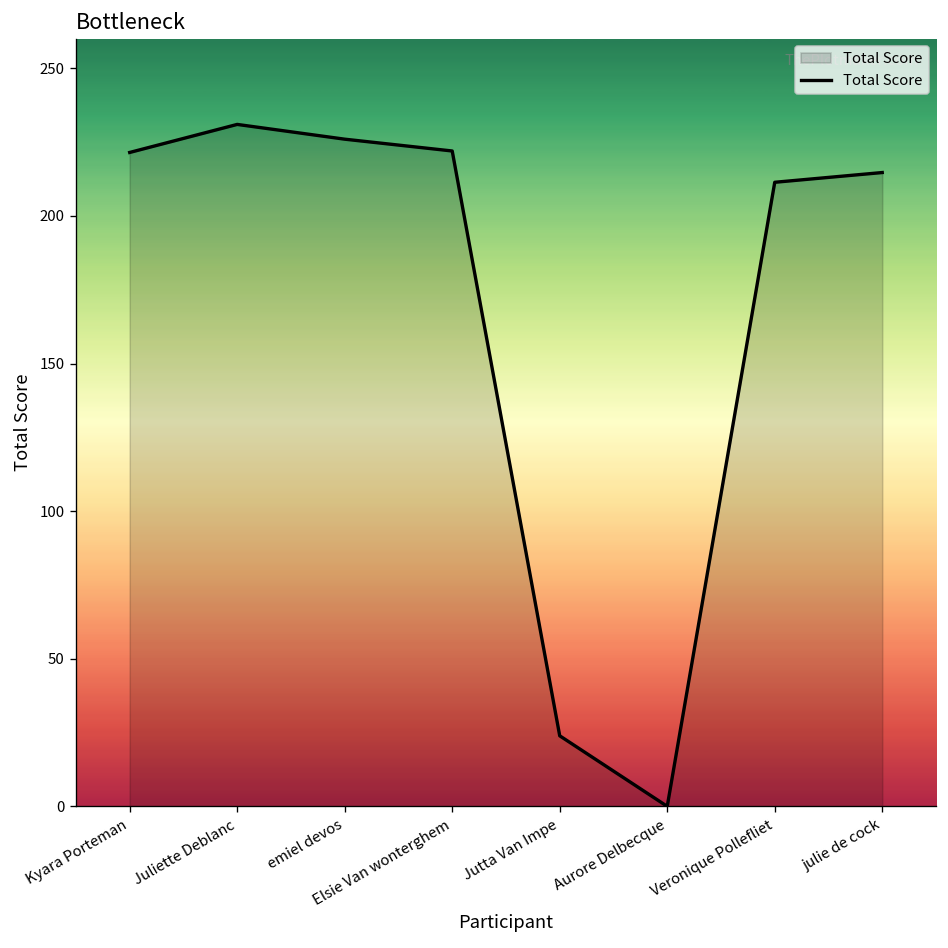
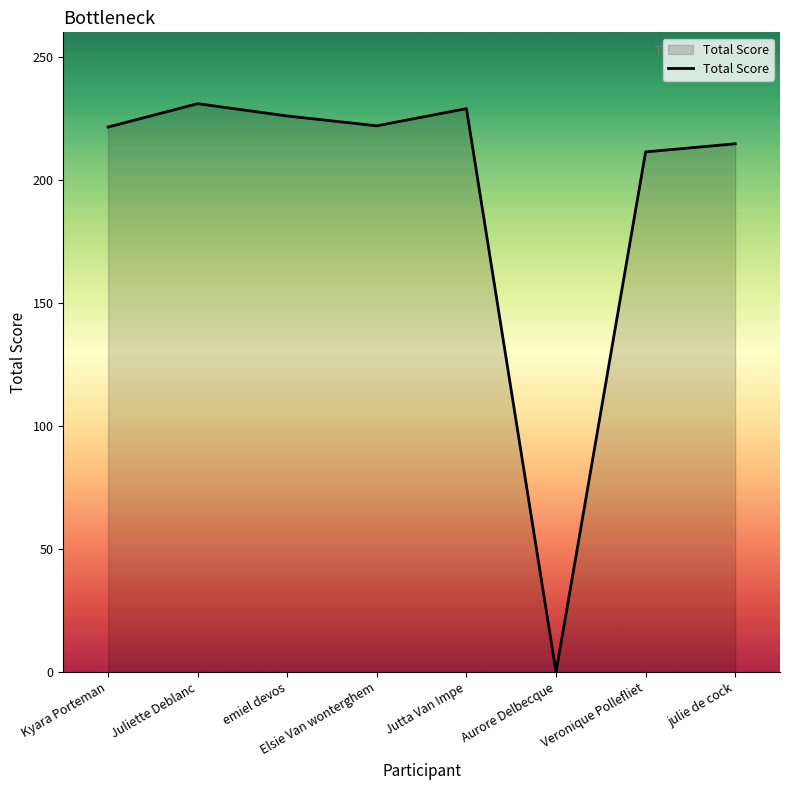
  {
    "Kyara Porteman": 222,
    "Juliette Deblanc": 231,
    "emiel devos": 226,
    "Elsie Van wonterghem": 222,
-   "Jutta Van Impe": 24,
+   "Jutta Van Impe": 229,
    "Aurore Delbecque": 0,
    "Veronique Pollefliet": 211,
    "julie de cock": 215
  }
